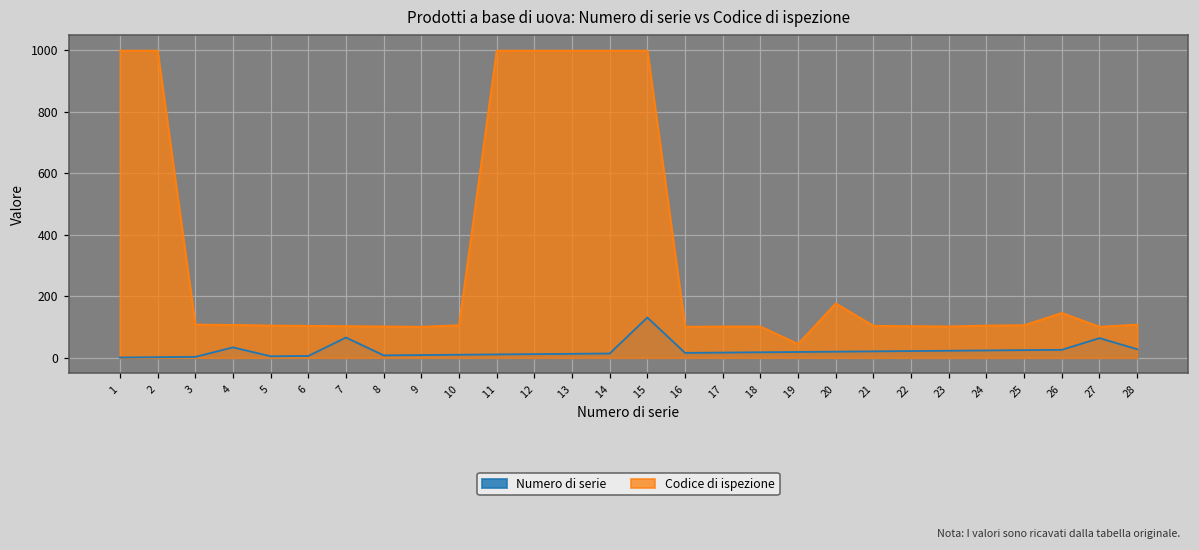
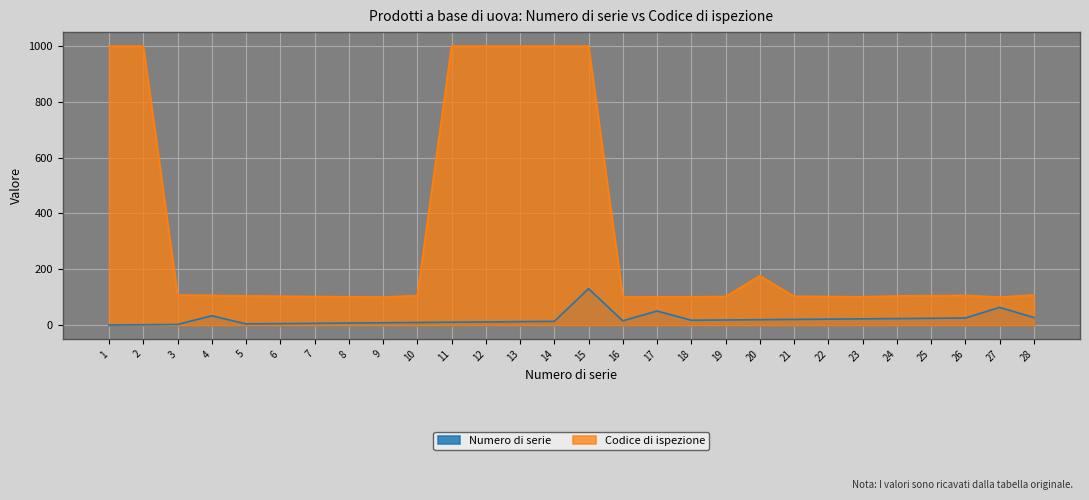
  {
    "Numero di serie": {
      "1": 0,
      "2": 0,
      "3": 0,
      "4": 30,
      "5": 10,
      "6": 10,
-     "7": 70,
+     "7": 10,
      "8": 10,
      "9": 10,
      "10": 10,
      "11": 10,
      "12": 10,
      "13": 10,
      "14": 10,
      "15": 130,
      "16": 20,
-     "17": 20,
+     "17": 50,
      "18": 20,
      "19": 20,
      "20": 20,
      "21": 20,
      "22": 20,
      "23": 20,
      "24": 20,
      "25": 30,
      "26": 30,
      "27": 60,
      "28": 30
    },
    "Codice di ispezione": {
      "1": 1000,
      "2": 1000,
      "3": 110,
      "4": 110,
      "5": 110,
      "6": 100,
      "7": 100,
      "8": 100,
      "9": 100,
      "10": 110,
      "11": 1000,
      "12": 1000,
      "13": 1000,
      "14": 1000,
      "15": 1000,
      "16": 100,
      "17": 100,
      "18": 100,
-     "19": 50,
+     "19": 100,
      "20": 180,
      "21": 100,
      "22": 100,
      "23": 100,
      "24": 110,
      "25": 110,
-     "26": 150,
+     "26": 110,
      "27": 100,
      "28": 110
    }
  }
